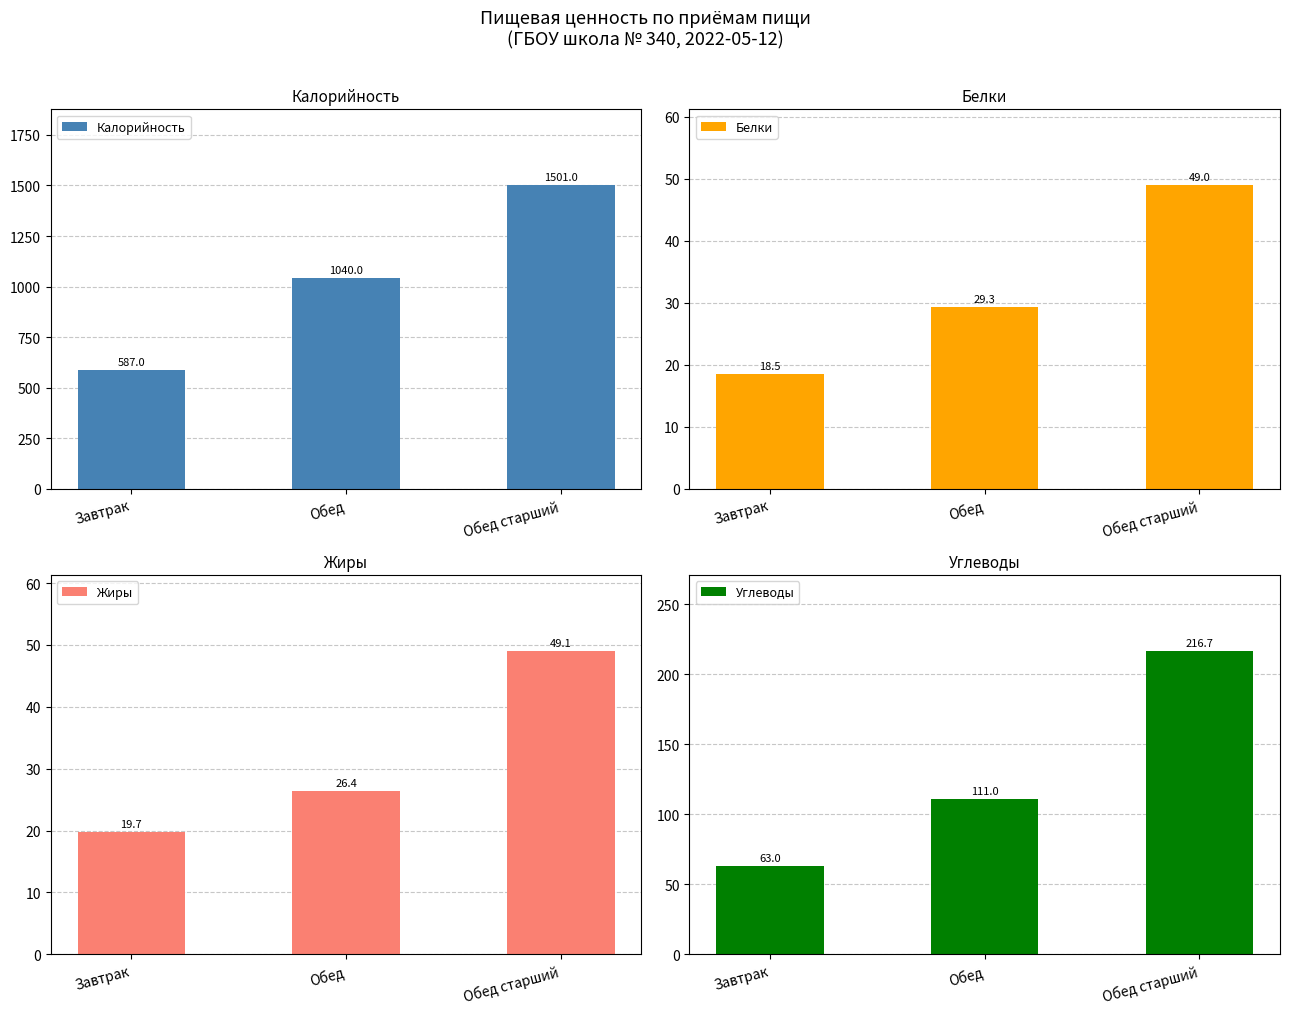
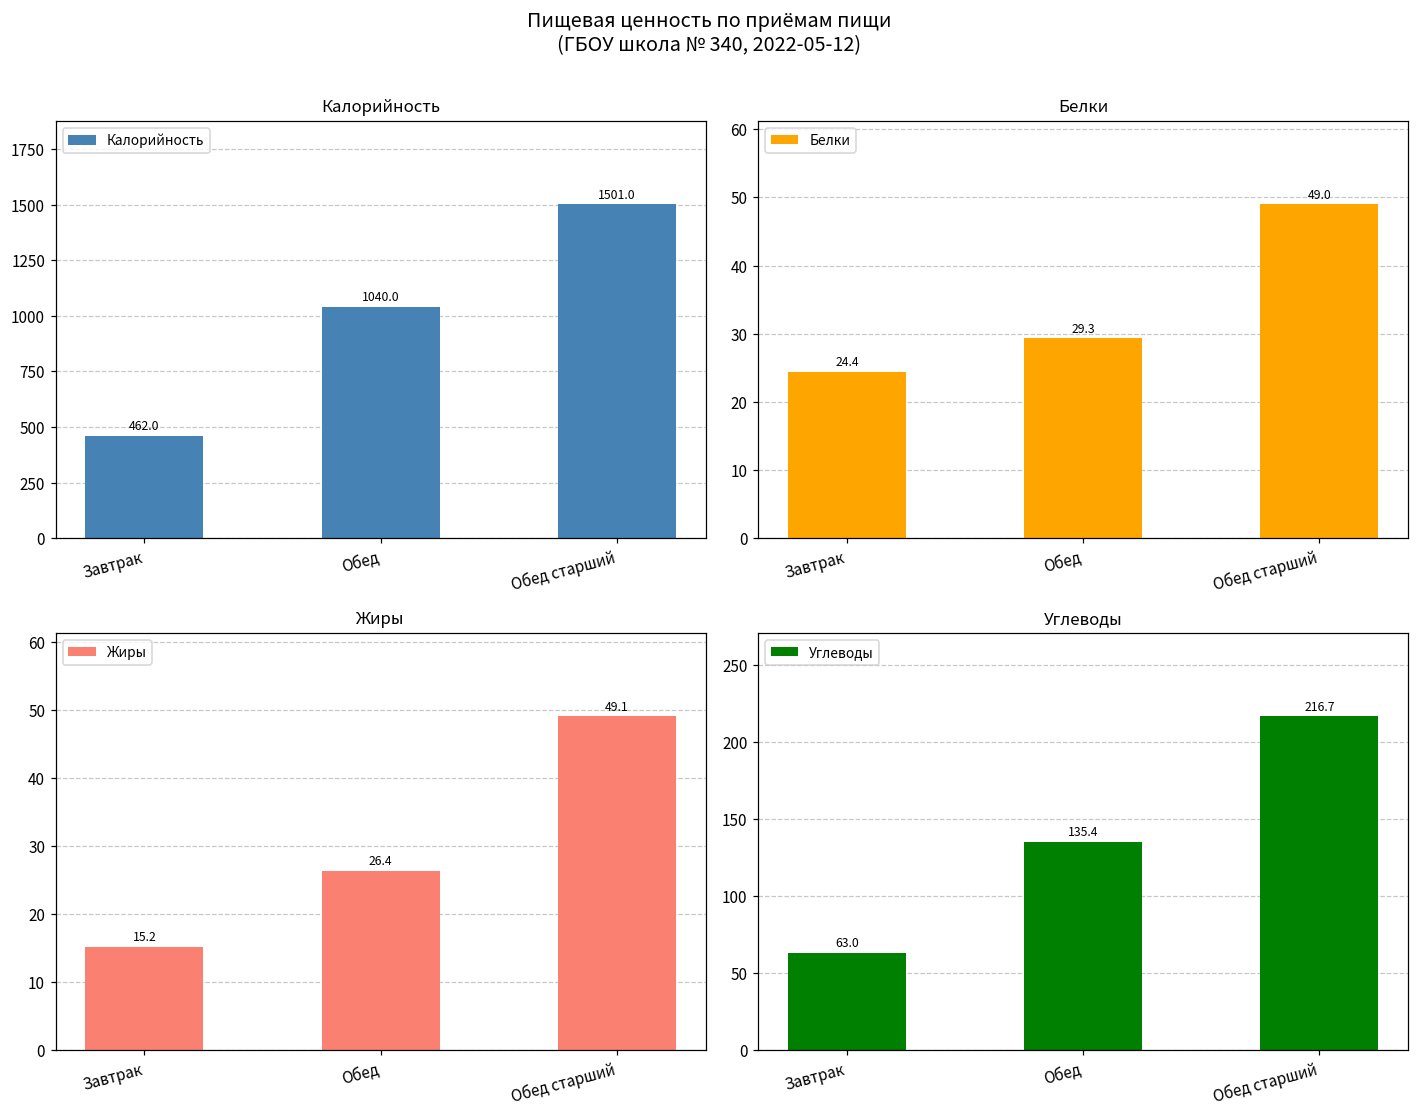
  {
    "Калорийность": {
-     "Завтрак": 587.0,
+     "Завтрак": 462.0,
      "Обед": 1040.0,
      "Обед старший": 1501.0
    },
    "Белки": {
-     "Завтрак": 18.5,
+     "Завтрак": 24.4,
      "Обед": 29.3,
      "Обед старший": 49.0
    },
    "Жиры": {
-     "Завтрак": 19.7,
+     "Завтрак": 15.2,
      "Обед": 26.4,
      "Обед старший": 49.1
    },
    "Углеводы": {
      "Завтрак": 63.0,
-     "Обед": 111.0,
+     "Обед": 135.4,
      "Обед старший": 216.7
    }
  }
